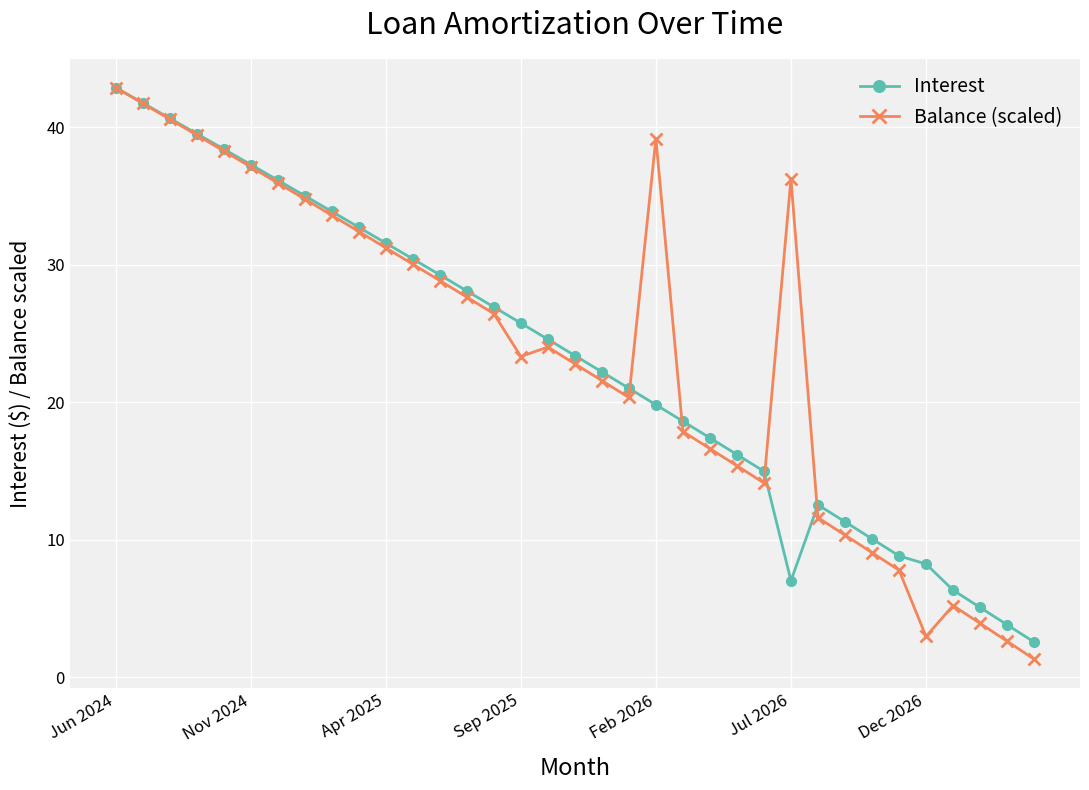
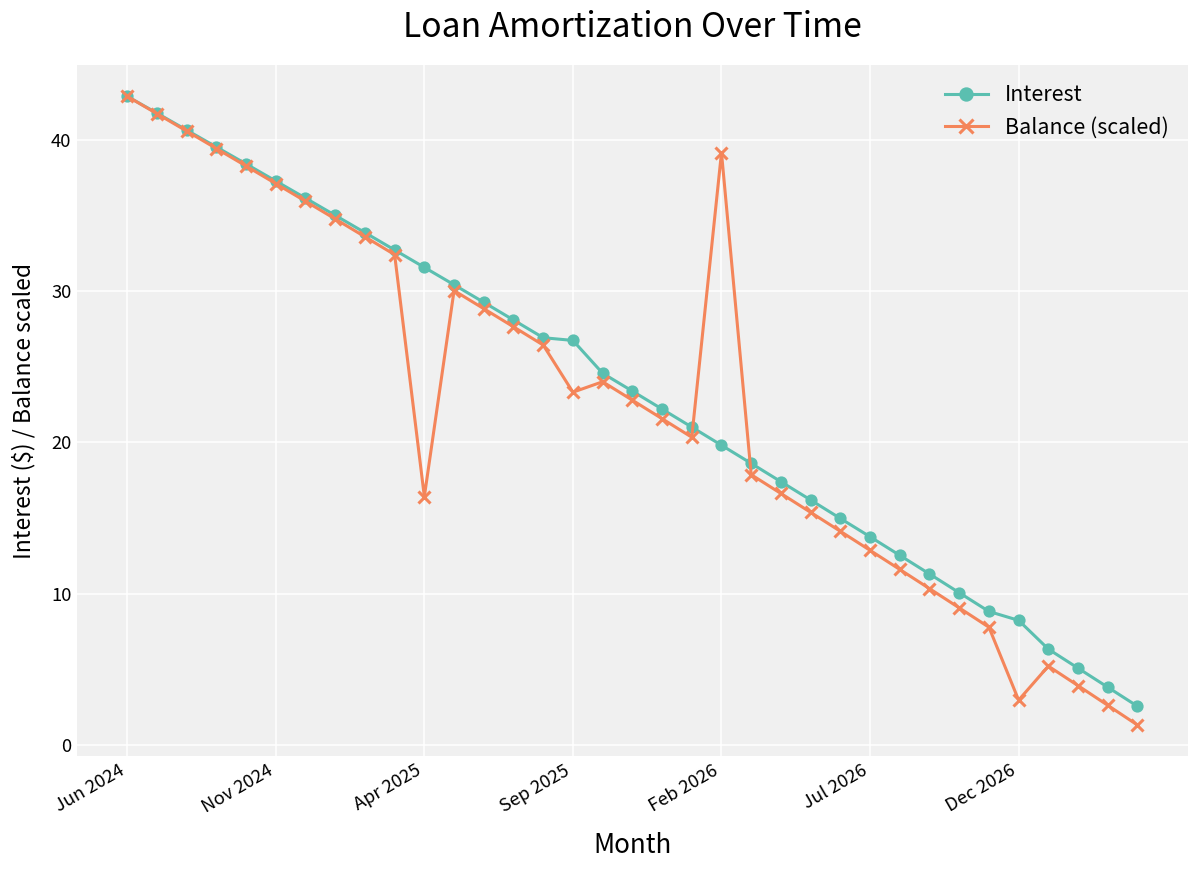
  {
    "Interest": {
      "Apr 2025": 31.6,
-     "Sep 2025": 25.8,
+     "Sep 2025": 26.7,
      "Feb 2026": 19.8,
-     "Jul 2026": 7.0,
+     "Jul 2026": 13.8,
      "Dec 2026": 8.2
    },
    "Balance (scaled)": {
-     "Apr 2025": 31.2,
+     "Apr 2025": 16.4,
      "Sep 2025": 23.3,
      "Feb 2026": 39.2,
-     "Jul 2026": 36.2,
+     "Jul 2026": 12.9,
      "Dec 2026": 3.0
    }
  }
